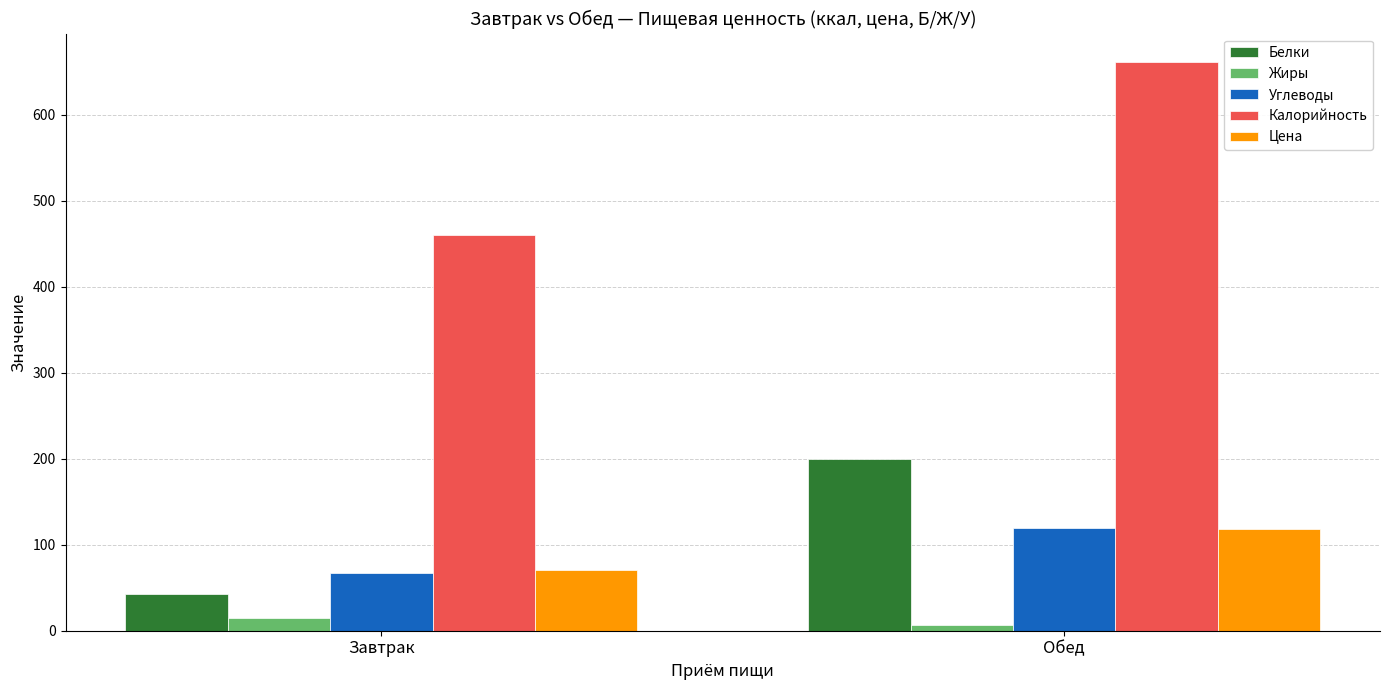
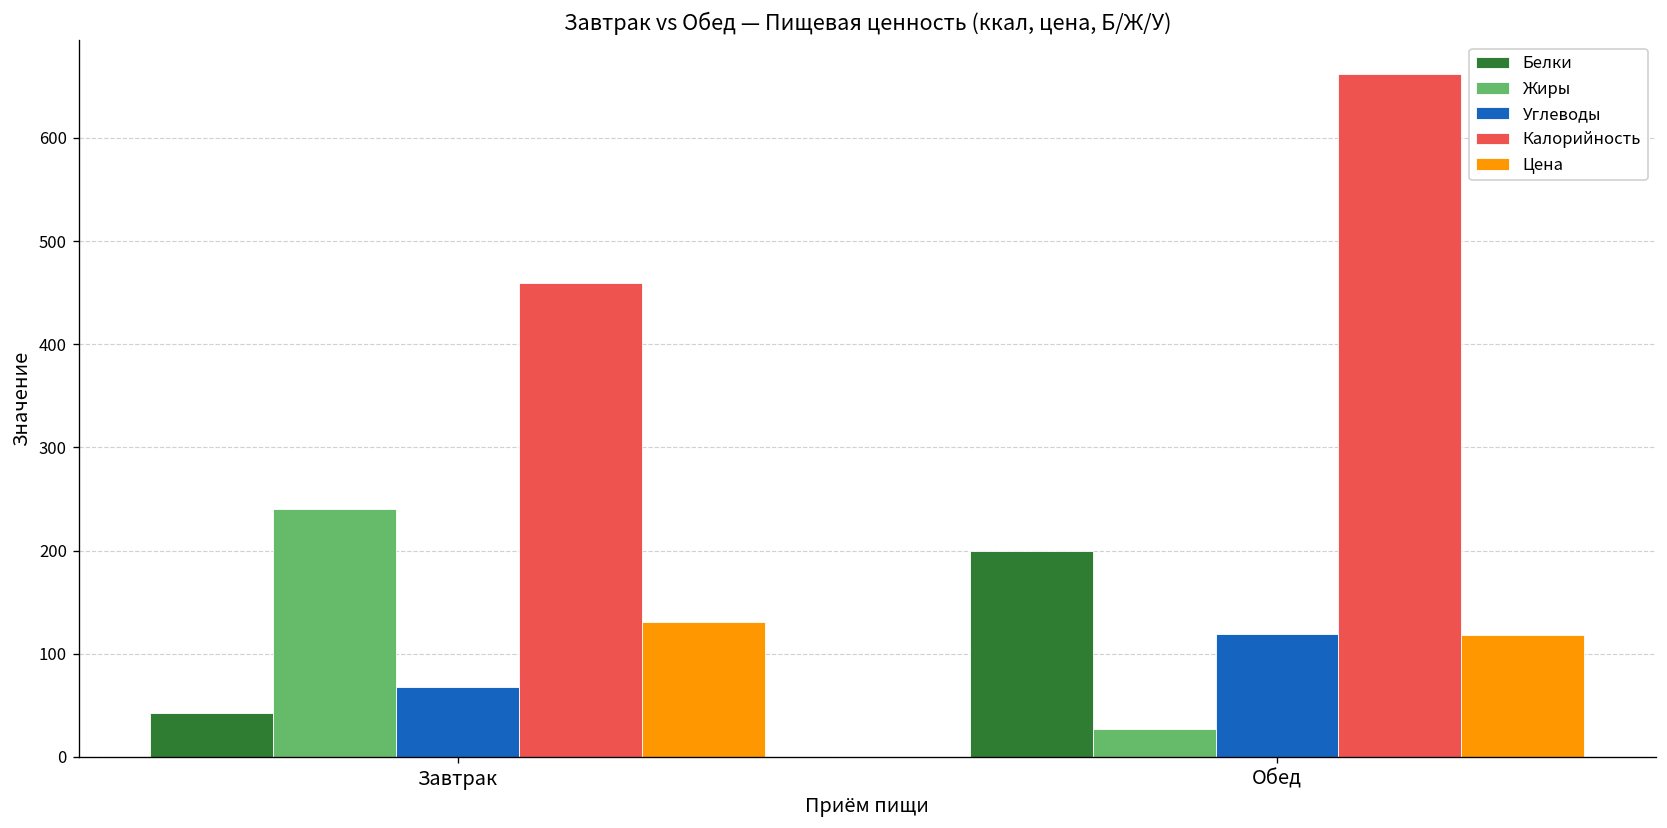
  {
    "Белки": {
      "Завтрак": 40,
      "Обед": 200
    },
    "Жиры": {
-     "Завтрак": 10,
-     "Обед": 10
+     "Завтрак": 240,
+     "Обед": 30
    },
    "Углеводы": {
      "Завтрак": 70,
      "Обед": 120
    },
    "Калорийность": {
      "Завтрак": 460,
      "Обед": 660
    },
    "Цена": {
-     "Завтрак": 70,
+     "Завтрак": 130,
      "Обед": 120
    }
  }
